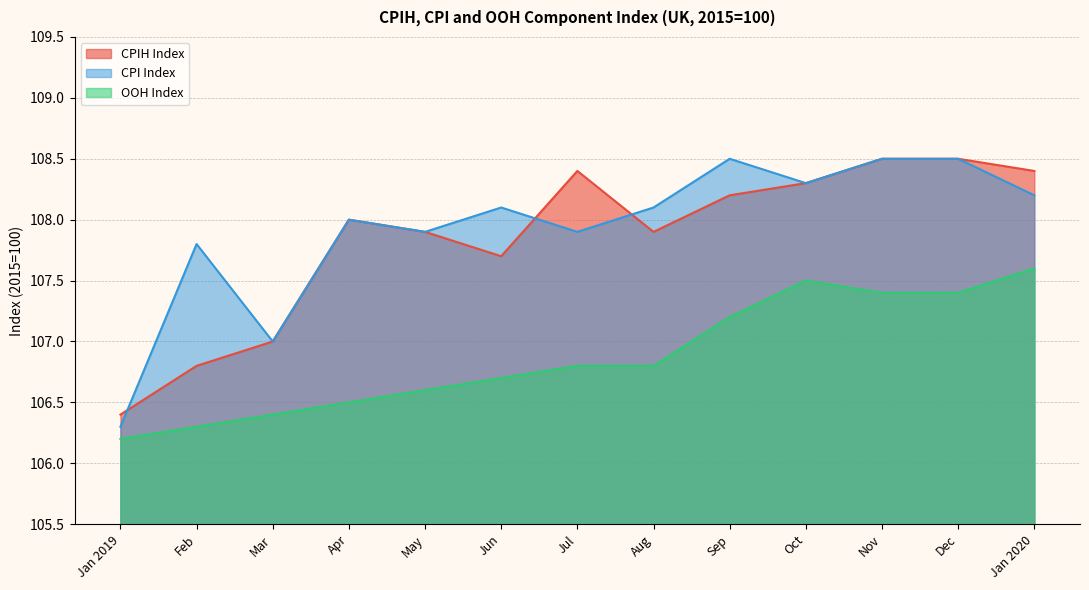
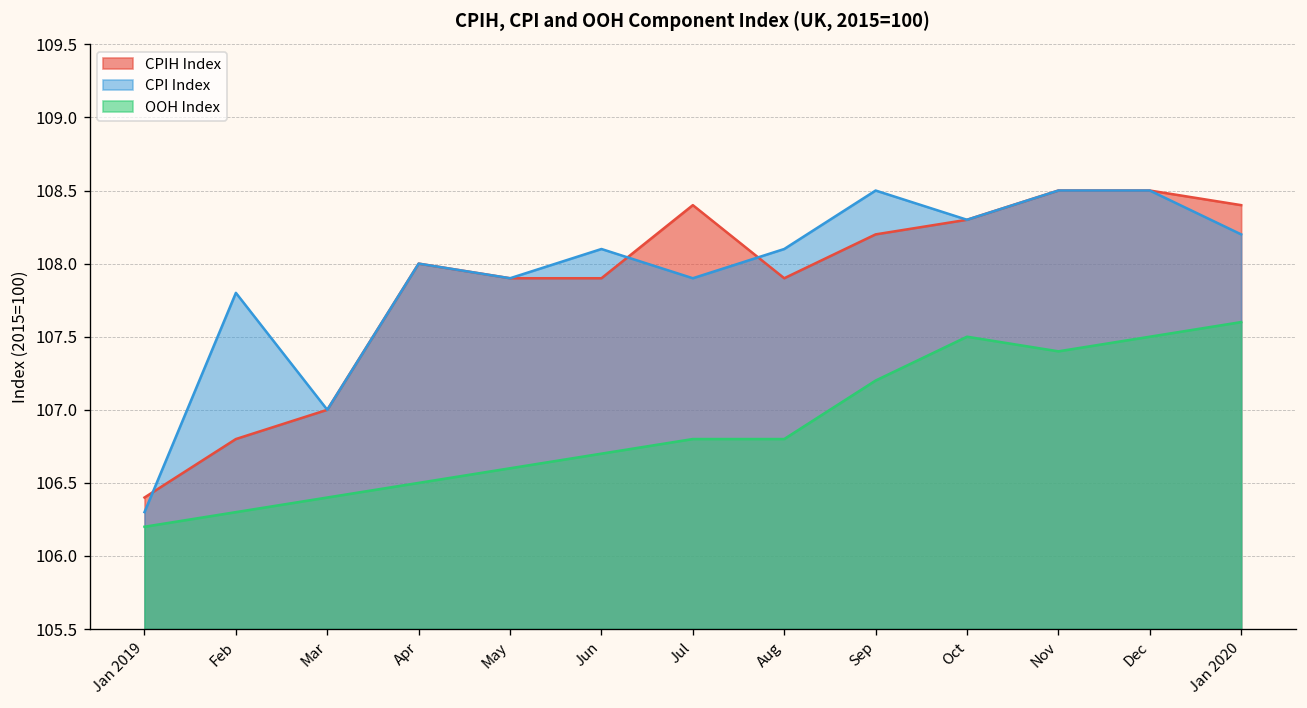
  {
    "CPIH Index": {
      "Jan 2019": 106.4,
      "Feb": 106.8,
-     "Jun": 107.7,
+     "Jun": 107.9,
      "Jul": 108.4,
      "Aug": 107.9,
      "Sep": 108.2,
      "Jan 2020": 108.4
    },
    "CPI Index": {
      "Jan 2019": 106.3,
      "Feb": 107.8,
      "Jun": 108.1,
      "Jul": 107.9,
      "Aug": 108.1,
      "Sep": 108.5,
      "Jan 2020": 108.2
    },
    "OOH Index": {
      "Jan 2019": 106.2,
      "Feb": 106.3,
      "Mar": 106.4,
      "Apr": 106.5,
      "May": 106.6,
      "Jun": 106.7,
      "Jul": 106.8,
      "Aug": 106.8,
      "Sep": 107.2,
      "Oct": 107.5,
      "Nov": 107.4,
-     "Dec": 107.4,
+     "Dec": 107.5,
      "Jan 2020": 107.6
    }
  }
